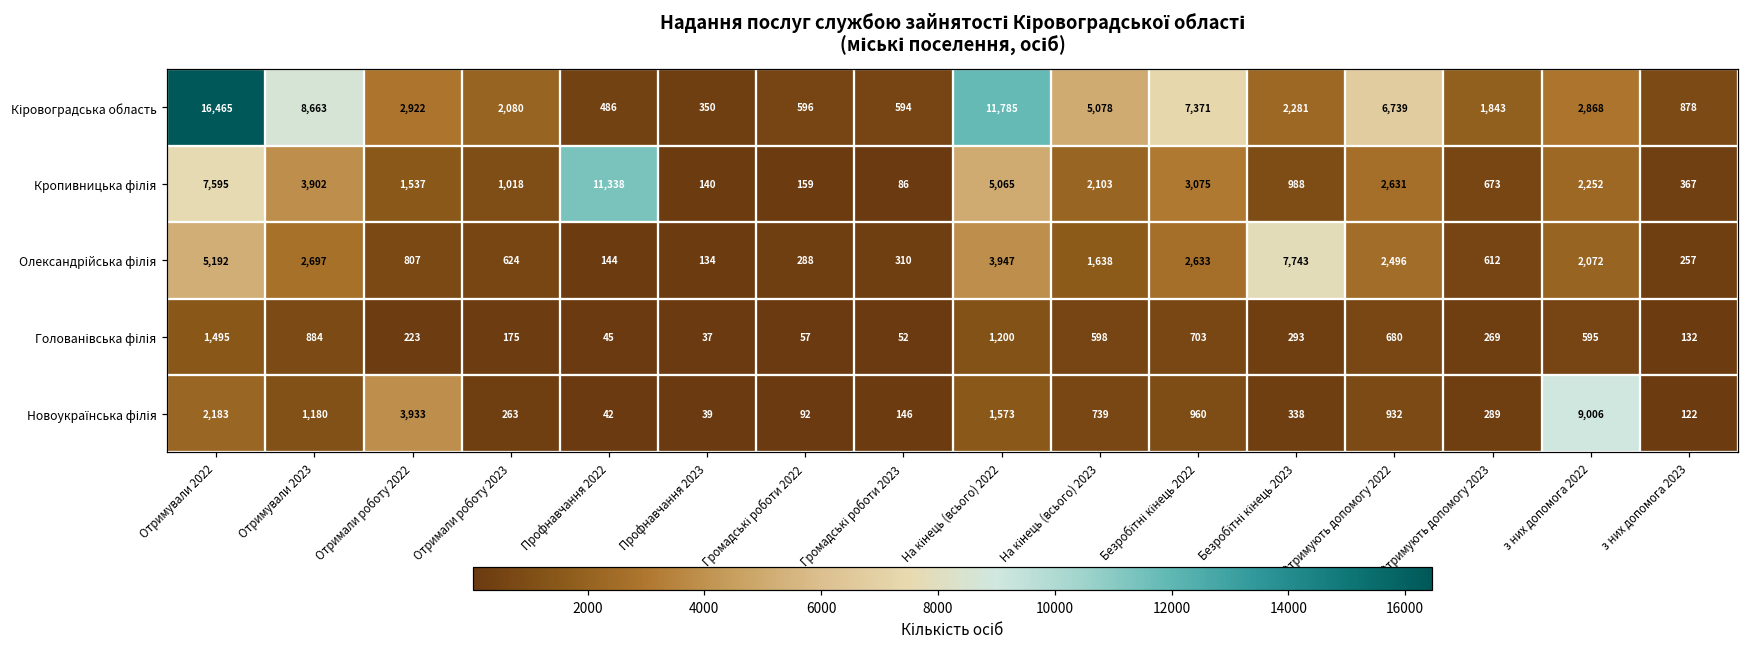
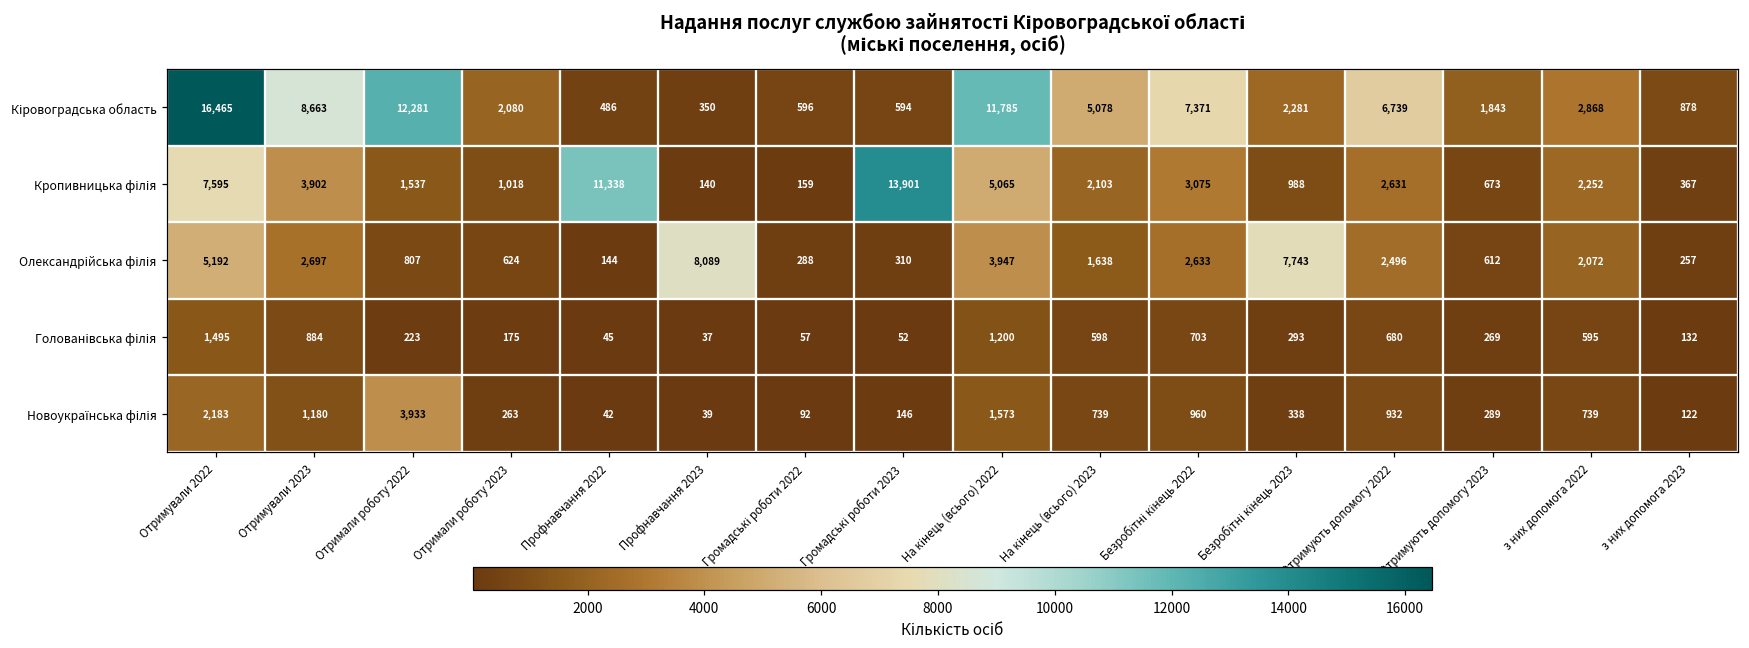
  {
    "Кіровоградська область": {
      "Отримували 2022": "16,465",
      "Отримували 2023": "8,663",
-     "Отримали роботу 2022": "2,922",
+     "Отримали роботу 2022": "12,281",
      "Отримали роботу 2023": "2,080",
      "Профнавчання 2022": "486",
      "Профнавчання 2023": "350",
      "Громадські роботи 2022": "596",
      "Громадські роботи 2023": "594",
      "На кінець (всього) 2022": "11,785",
      "На кінець (всього) 2023": "5,078",
      "Безробітні кінець 2022": "7,371",
      "Безробітні кінець 2023": "2,281",
      "Отримують допомогу 2022": "6,739",
      "Отримують допомогу 2023": "1,843",
      "з них допомога 2022": "2,868",
      "з них допомога 2023": "878"
    },
    "Кропивницька філія": {
      "Отримували 2022": "7,595",
      "Отримували 2023": "3,902",
      "Отримали роботу 2022": "1,537",
      "Отримали роботу 2023": "1,018",
      "Профнавчання 2022": "11,338",
      "Профнавчання 2023": "140",
      "Громадські роботи 2022": "159",
-     "Громадські роботи 2023": "86",
+     "Громадські роботи 2023": "13,901",
      "На кінець (всього) 2022": "5,065",
      "На кінець (всього) 2023": "2,103",
      "Безробітні кінець 2022": "3,075",
      "Безробітні кінець 2023": "988",
      "Отримують допомогу 2022": "2,631",
      "Отримують допомогу 2023": "673",
      "з них допомога 2022": "2,252",
      "з них допомога 2023": "367"
    },
    "Олександрійська філія": {
      "Отримували 2022": "5,192",
      "Отримували 2023": "2,697",
      "Отримали роботу 2022": "807",
      "Отримали роботу 2023": "624",
      "Профнавчання 2022": "144",
-     "Профнавчання 2023": "134",
+     "Профнавчання 2023": "8,089",
      "Громадські роботи 2022": "288",
      "Громадські роботи 2023": "310",
      "На кінець (всього) 2022": "3,947",
      "На кінець (всього) 2023": "1,638",
      "Безробітні кінець 2022": "2,633",
      "Безробітні кінець 2023": "7,743",
      "Отримують допомогу 2022": "2,496",
      "Отримують допомогу 2023": "612",
      "з них допомога 2022": "2,072",
      "з них допомога 2023": "257"
    },
    "Голованівська філія": {
      "Отримували 2022": "1,495",
      "Отримували 2023": "884",
      "Отримали роботу 2022": "223",
      "Отримали роботу 2023": "175",
      "Профнавчання 2022": "45",
      "Профнавчання 2023": "37",
      "Громадські роботи 2022": "57",
      "Громадські роботи 2023": "52",
      "На кінець (всього) 2022": "1,200",
      "На кінець (всього) 2023": "598",
      "Безробітні кінець 2022": "703",
      "Безробітні кінець 2023": "293",
      "Отримують допомогу 2022": "680",
      "Отримують допомогу 2023": "269",
      "з них допомога 2022": "595",
      "з них допомога 2023": "132"
    },
    "Новоукраїнська філія": {
      "Отримували 2022": "2,183",
      "Отримували 2023": "1,180",
      "Отримали роботу 2022": "3,933",
      "Отримали роботу 2023": "263",
      "Профнавчання 2022": "42",
      "Профнавчання 2023": "39",
      "Громадські роботи 2022": "92",
      "Громадські роботи 2023": "146",
      "На кінець (всього) 2022": "1,573",
      "На кінець (всього) 2023": "739",
      "Безробітні кінець 2022": "960",
      "Безробітні кінець 2023": "338",
      "Отримують допомогу 2022": "932",
      "Отримують допомогу 2023": "289",
-     "з них допомога 2022": "9,006",
+     "з них допомога 2022": "739",
      "з них допомога 2023": "122"
    }
  }
